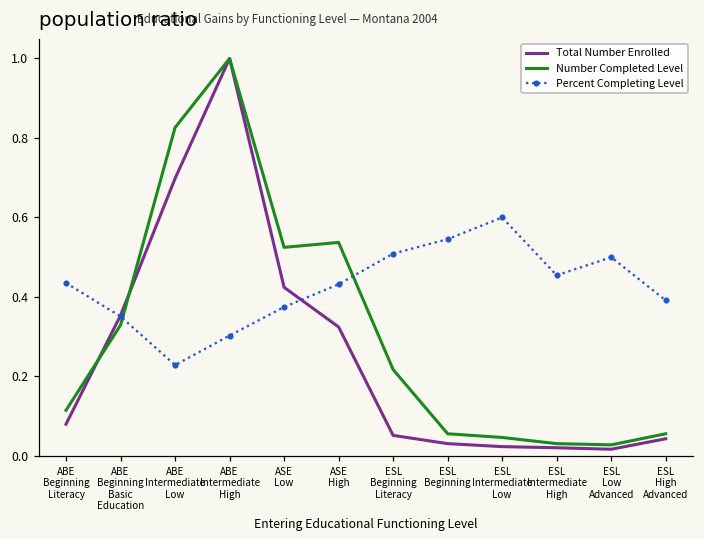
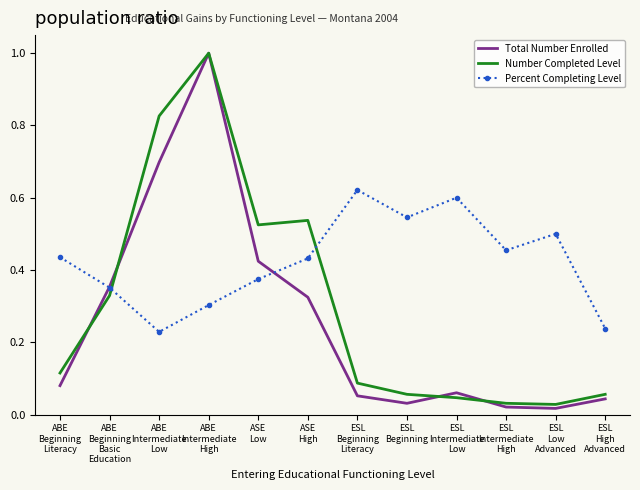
  {
    "Total Number Enrolled": {
      "ABE Beginning Literacy": 0.08,
      "ABE Intermediate Low": 0.70,
      "ASE Low": 0.42,
      "ASE High": 0.32,
      "ESL Beginning Literacy": 0.05,
      "ESL Beginning": 0.03,
-     "ESL Intermediate Low": 0.02,
+     "ESL Intermediate Low": 0.06,
      "ESL Intermediate High": 0.02,
      "ESL Low Advanced": 0.02,
      "ESL High Advanced": 0.04
    },
    "Number Completed Level": {
      "ABE Beginning Literacy": 0.11,
      "ABE Beginning Basic Education": 0.33,
      "ABE Intermediate Low": 0.83,
      "ASE Low": 0.52,
      "ASE High": 0.54,
-     "ESL Beginning Literacy": 0.22,
+     "ESL Beginning Literacy": 0.09,
      "ESL Beginning": 0.06,
      "ESL Intermediate Low": 0.05,
      "ESL Intermediate High": 0.03,
      "ESL Low Advanced": 0.03,
      "ESL High Advanced": 0.06
    },
    "Percent Completing Level": {
      "ABE Beginning Literacy": 0.44,
      "ABE Intermediate Low": 0.23,
      "ABE Intermediate High": 0.30,
      "ASE Low": 0.37,
      "ASE High": 0.43,
-     "ESL Beginning Literacy": 0.51,
+     "ESL Beginning Literacy": 0.62,
      "ESL Beginning": 0.55,
      "ESL Intermediate Low": 0.60,
      "ESL Intermediate High": 0.45,
      "ESL Low Advanced": 0.50,
-     "ESL High Advanced": 0.39
+     "ESL High Advanced": 0.24
    }
  }
